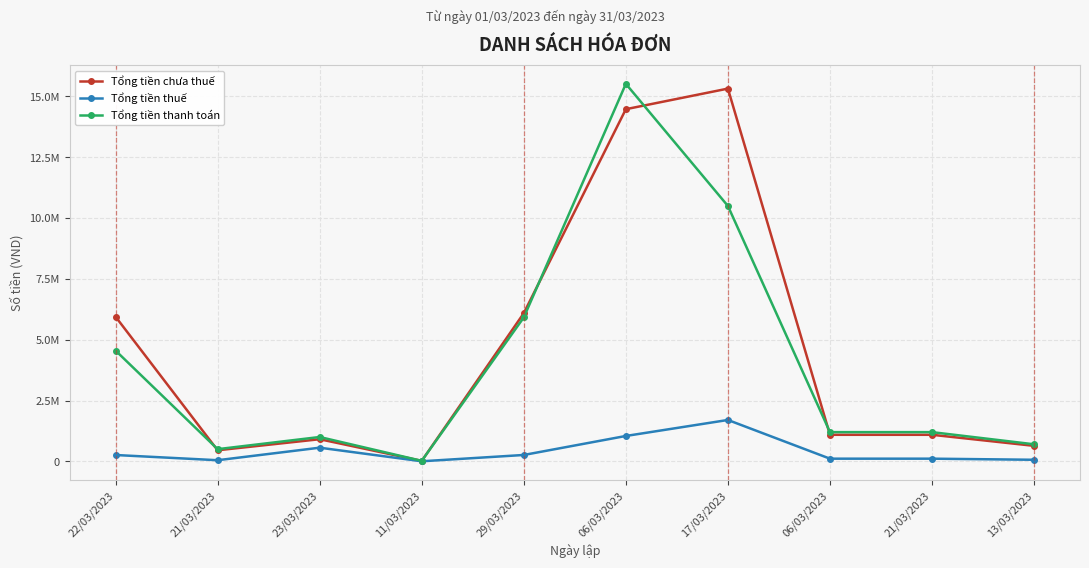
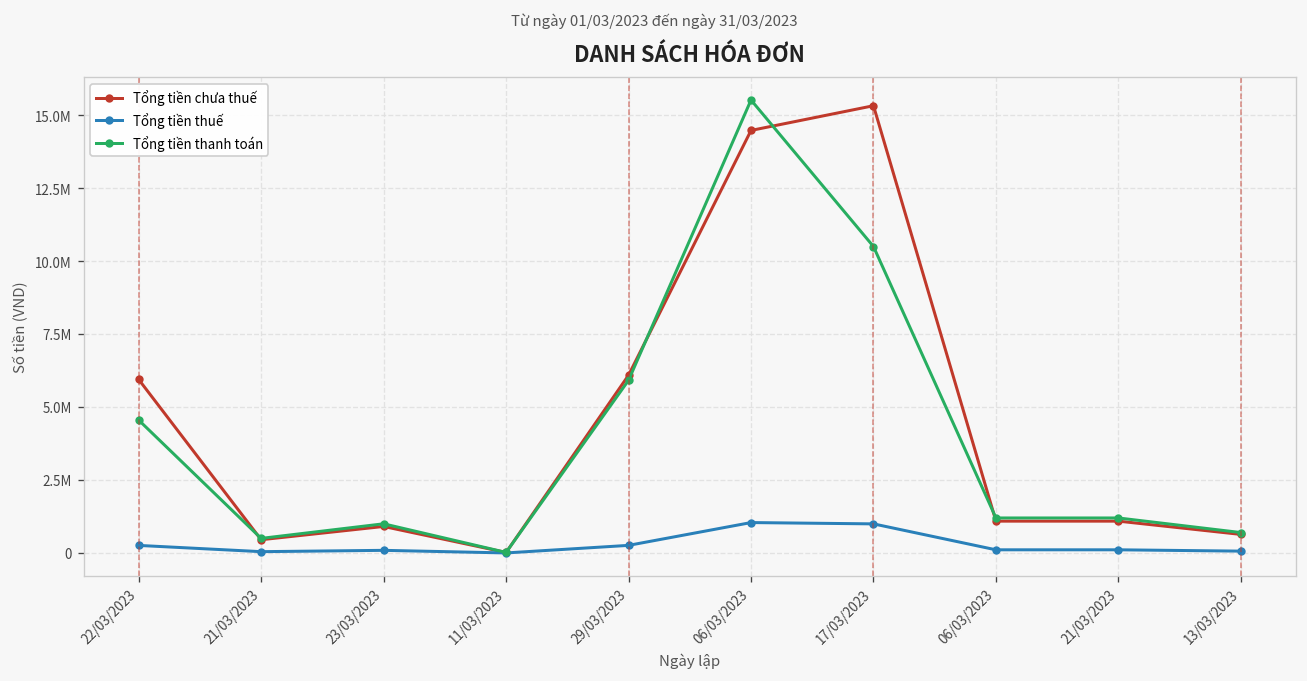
  {
    "Tổng tiền chưa thuế": {
      "22/03/2023": 5900000,
      "29/03/2023": 6100000,
      "17/03/2023": 15300000
    },
    "Tổng tiền thuế": {
      "22/03/2023": 300000,
-     "23/03/2023": 600000,
+     "23/03/2023": 100000,
      "29/03/2023": 300000,
-     "17/03/2023": 1700000,
+     "17/03/2023": 1000000,
      "13/03/2023": 100000
    },
    "Tổng tiền thanh toán": {
      "22/03/2023": 4600000,
      "29/03/2023": 5900000,
      "17/03/2023": 10500000
    }
  }
